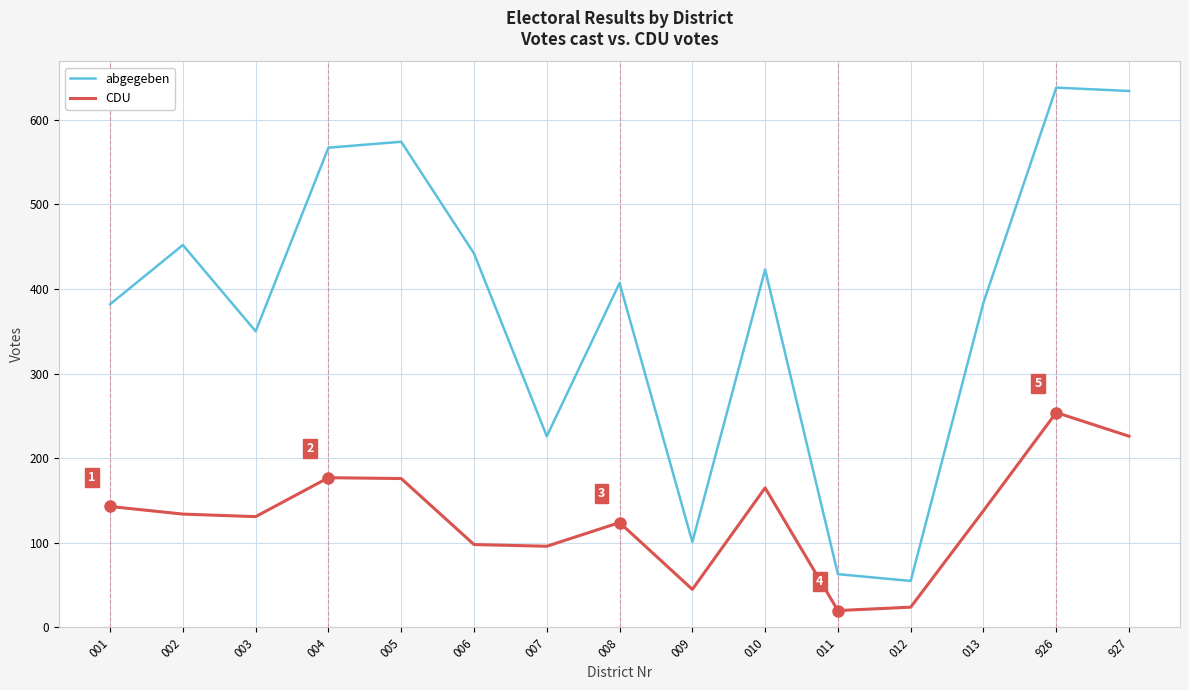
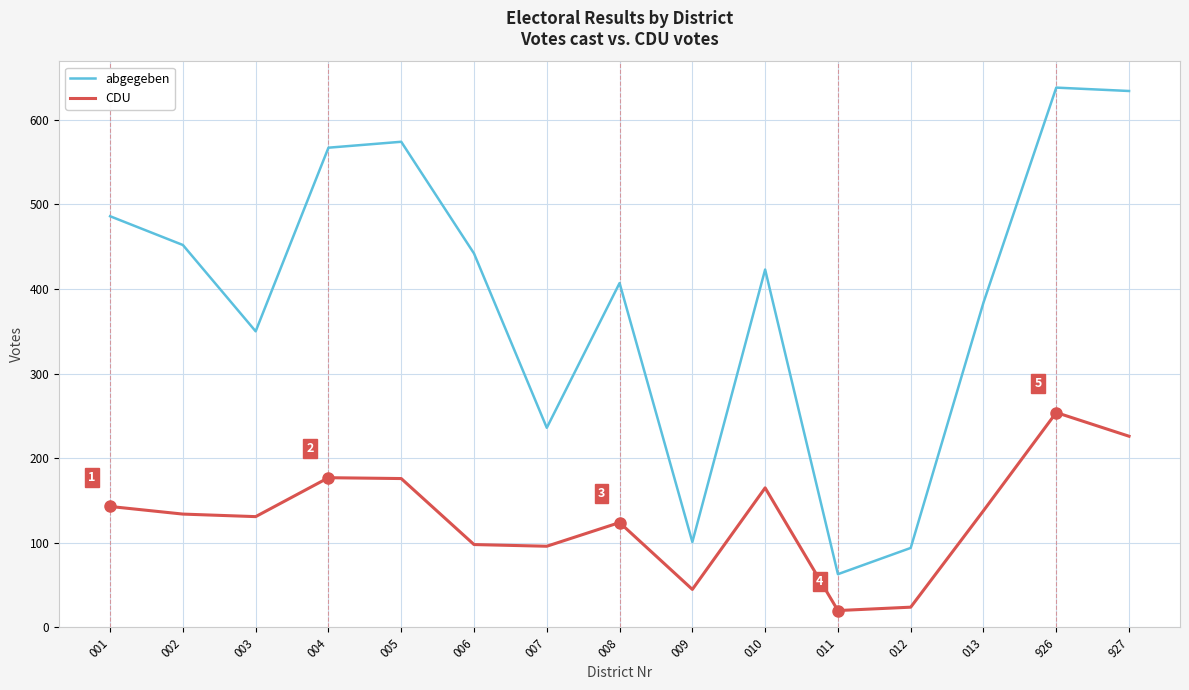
  {
    "abgegeben": {
-     "001": 380,
+     "001": 490,
      "002": 450,
      "003": 350,
      "004": 570,
      "005": 570,
      "006": 440,
-     "007": 230,
+     "007": 240,
      "008": 410,
      "009": 100,
      "010": 420,
-     "012": 60,
+     "012": 90,
      "013": 380,
      "926": 640,
      "927": 630
    }
  }
